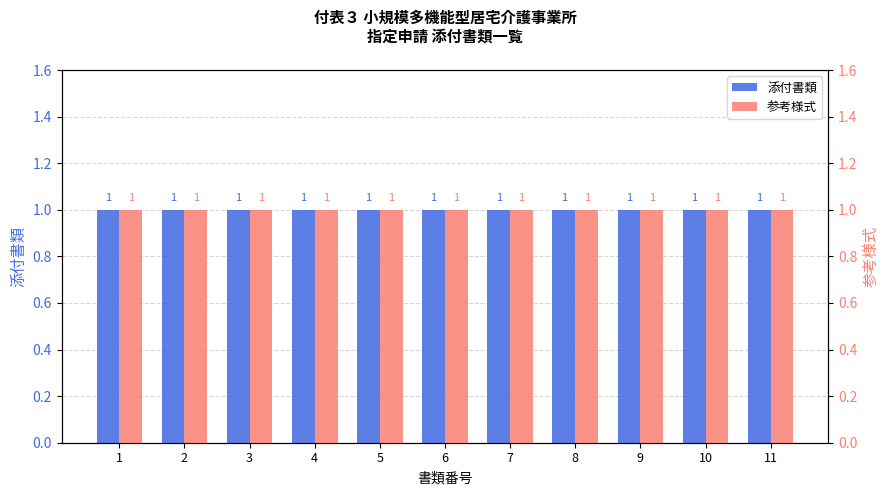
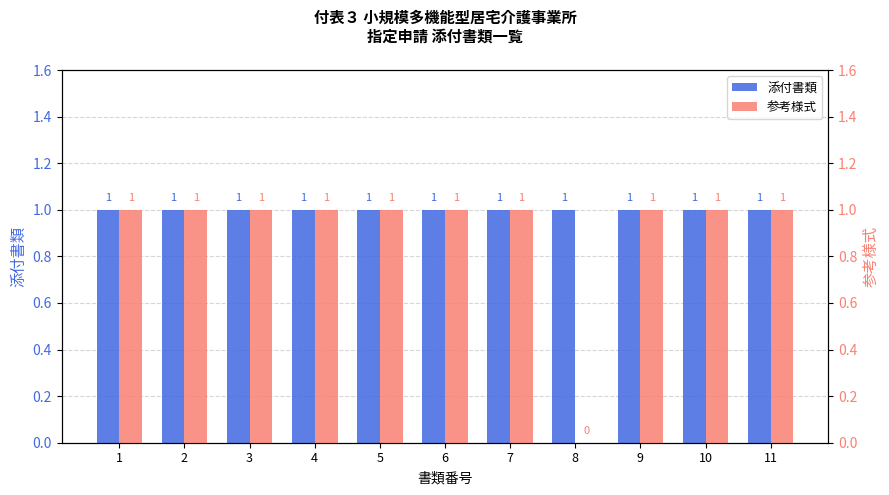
  {
    "添付書類": {
      "1": 1,
      "2": 1,
      "3": 1,
      "4": 1,
      "5": 1,
      "6": 1,
      "7": 1,
      "8": 1,
      "9": 1,
      "10": 1,
      "11": 1
    },
    "参考様式": {
      "1": 1,
      "2": 1,
      "3": 1,
      "4": 1,
      "5": 1,
      "6": 1,
      "7": 1,
-     "8": 1,
+     "8": 0,
      "9": 1,
      "10": 1,
      "11": 1
    }
  }
